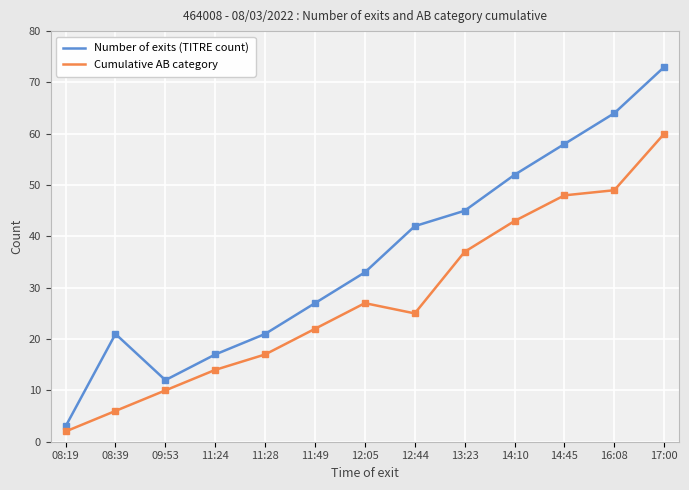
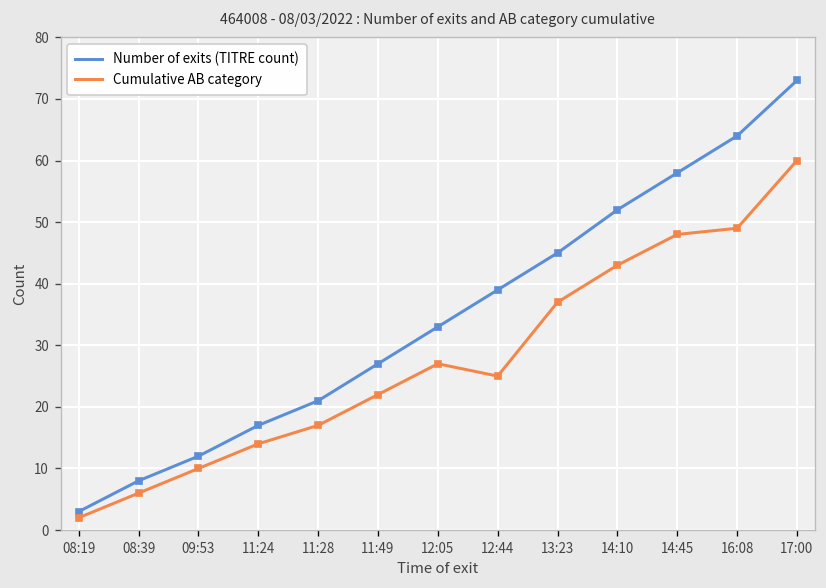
  {
    "Number of exits (TITRE count)": {
      "08:19": 3,
-     "08:39": 21,
+     "08:39": 8,
      "09:53": 12,
      "11:24": 17,
      "11:28": 21,
      "11:49": 27,
      "12:05": 33,
-     "12:44": 42,
+     "12:44": 39,
      "13:23": 45,
      "14:10": 52,
      "14:45": 58,
      "16:08": 64,
      "17:00": 73
    },
    "Cumulative AB category": {
      "08:19": 2,
      "08:39": 6,
      "09:53": 10,
      "11:24": 14,
      "11:28": 17,
      "11:49": 22,
      "12:05": 27,
      "12:44": 25,
      "13:23": 37,
      "14:10": 43,
      "14:45": 48,
      "16:08": 49,
      "17:00": 60
    }
  }
